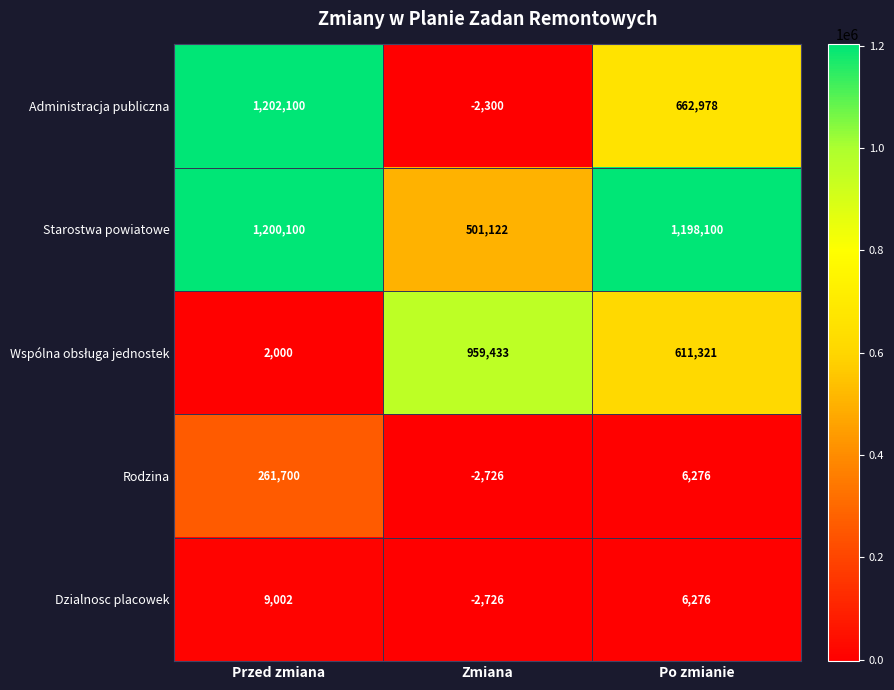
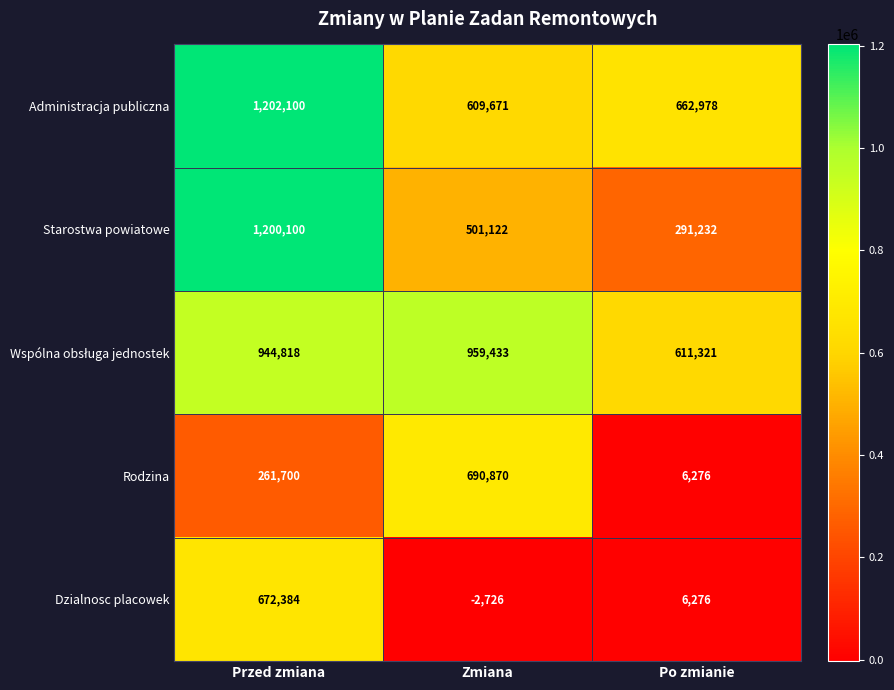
  {
    "Administracja publiczna": {
      "Przed zmiana": "1,202,100",
-     "Zmiana": "-2,300",
+     "Zmiana": "609,671",
      "Po zmianie": "662,978"
    },
    "Starostwa powiatowe": {
      "Przed zmiana": "1,200,100",
      "Zmiana": "501,122",
-     "Po zmianie": "1,198,100"
+     "Po zmianie": "291,232"
    },
    "Wspólna obsługa jednostek": {
-     "Przed zmiana": "2,000",
+     "Przed zmiana": "944,818",
      "Zmiana": "959,433",
      "Po zmianie": "611,321"
    },
    "Rodzina": {
      "Przed zmiana": "261,700",
-     "Zmiana": "-2,726",
+     "Zmiana": "690,870",
      "Po zmianie": "6,276"
    },
    "Dzialnosc placowek": {
-     "Przed zmiana": "9,002",
+     "Przed zmiana": "672,384",
      "Zmiana": "-2,726",
      "Po zmianie": "6,276"
    }
  }
